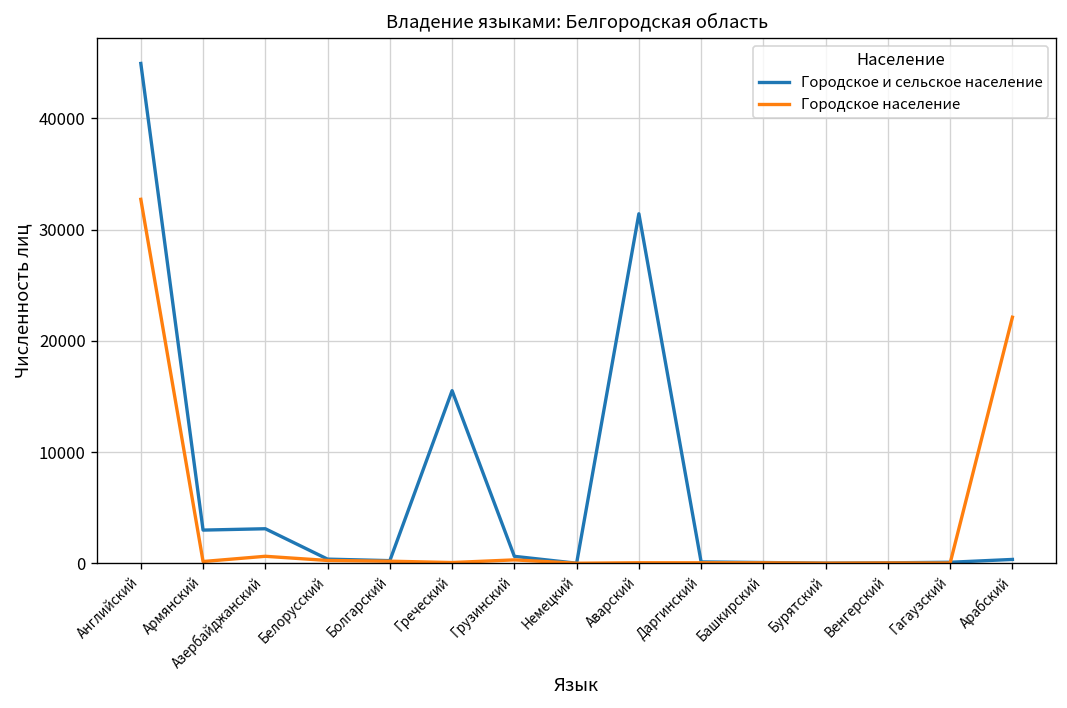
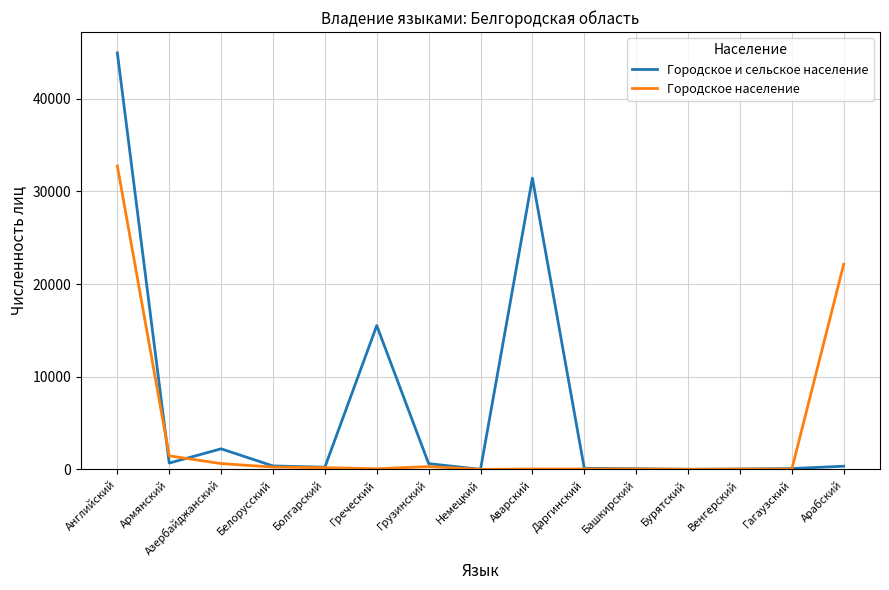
  {
    "Городское и сельское население": {
      "Английский": 45000,
-     "Армянский": 3000,
-     "Азербайджанский": 3000,
+     "Армянский": 1000,
+     "Азербайджанский": 2000,
      "Греческий": 16000,
      "Грузинский": 1000,
      "Аварский": 31000,
      "Арабский": 0
    },
    "Городское население": {
      "Английский": 33000,
-     "Армянский": 0,
+     "Армянский": 1000,
      "Азербайджанский": 1000,
      "Греческий": 0,
      "Грузинский": 0,
      "Аварский": 0,
      "Арабский": 22000
    }
  }
